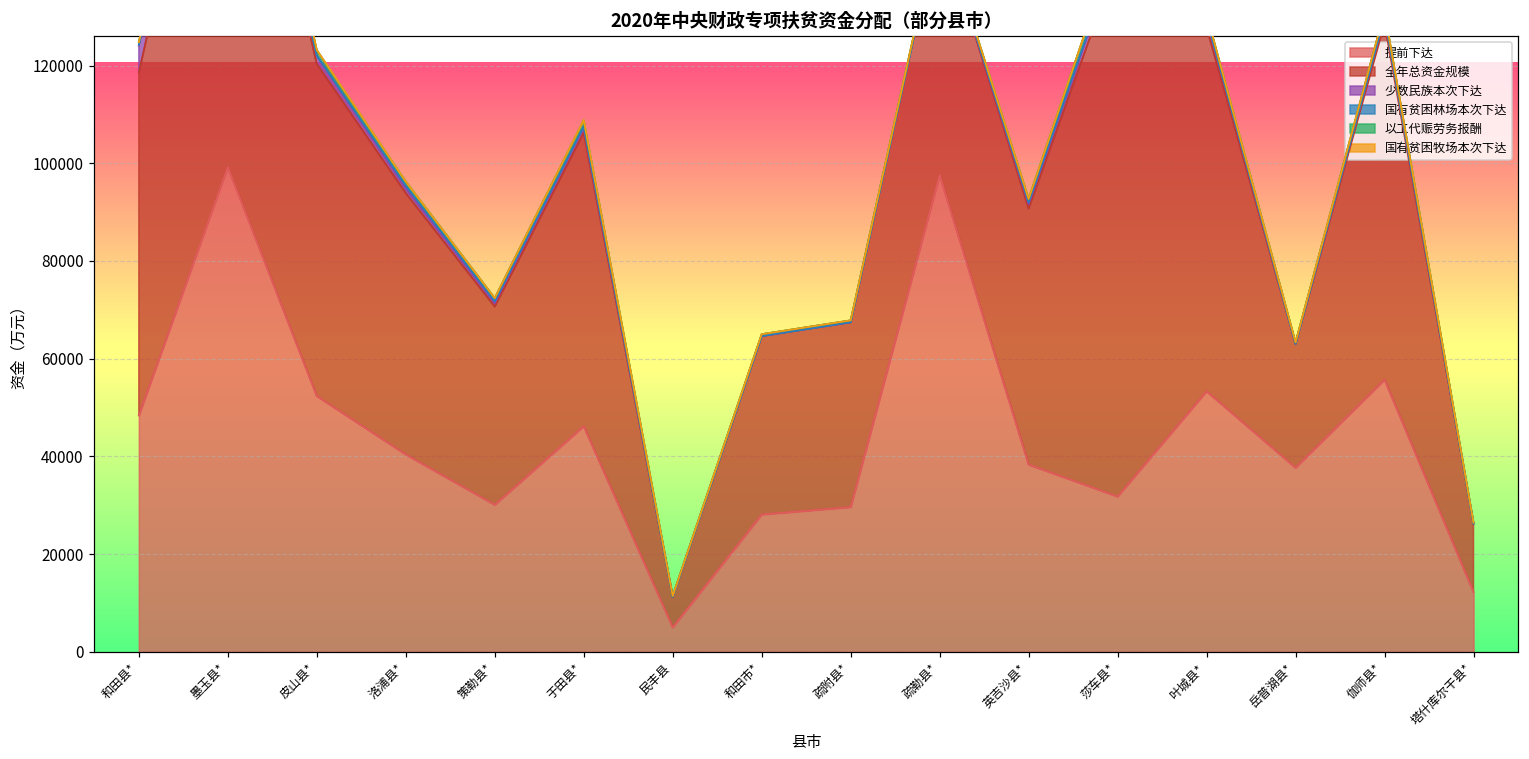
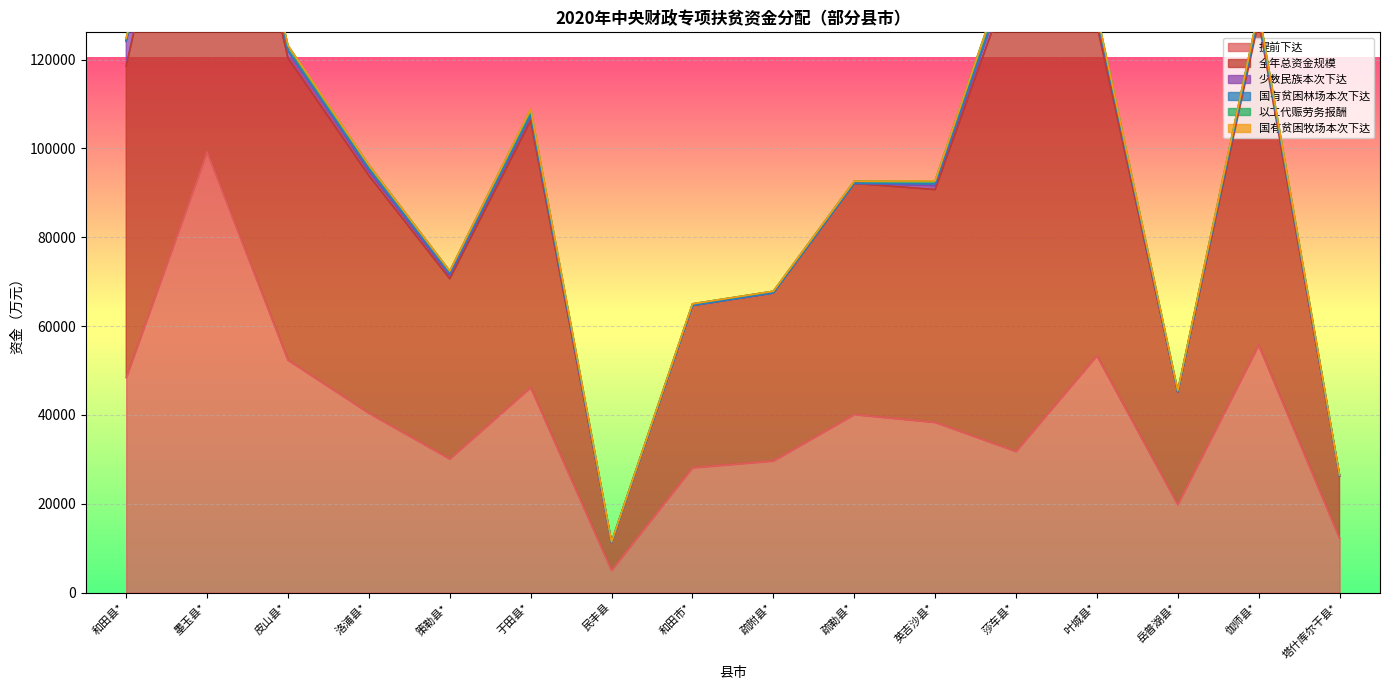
  {
    "提前下达": {
      "和田县*": 48000,
      "墨玉县*": 99000,
      "皮山县*": 52000,
      "洛浦县*": 40000,
      "策勒县*": 30000,
      "于田县*": 46000,
      "民丰县": 5000,
      "和田市*": 28000,
      "疏附县*": 30000,
-     "疏勒县*": 98000,
+     "疏勒县*": 40000,
      "英吉沙县*": 38000,
      "莎车县*": 32000,
      "叶城县*": 53000,
-     "岳普湖县*": 38000,
+     "岳普湖县*": 20000,
      "伽师县*": 56000,
      "塔什库尔干县*": 12000
    },
    "全年总资金规模": {
      "和田县*": 70000,
      "皮山县*": 68000,
      "洛浦县*": 53000,
      "策勒县*": 41000,
      "于田县*": 60000,
      "英吉沙县*": 52000
    }
  }
